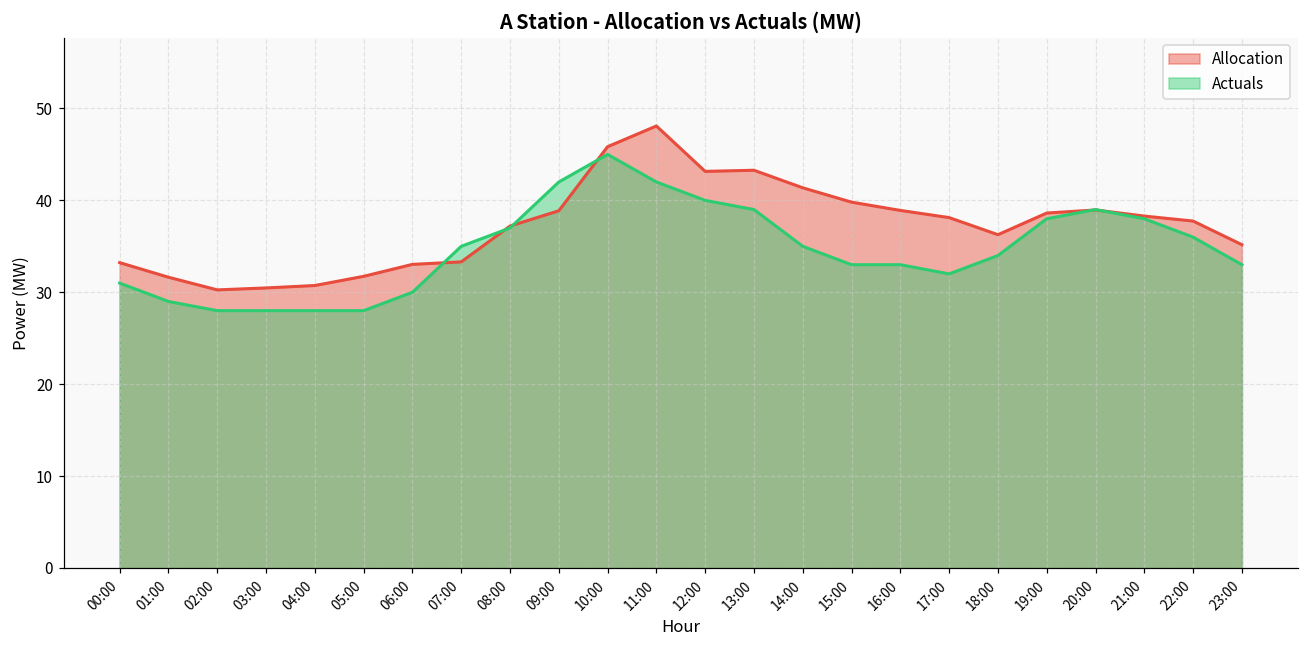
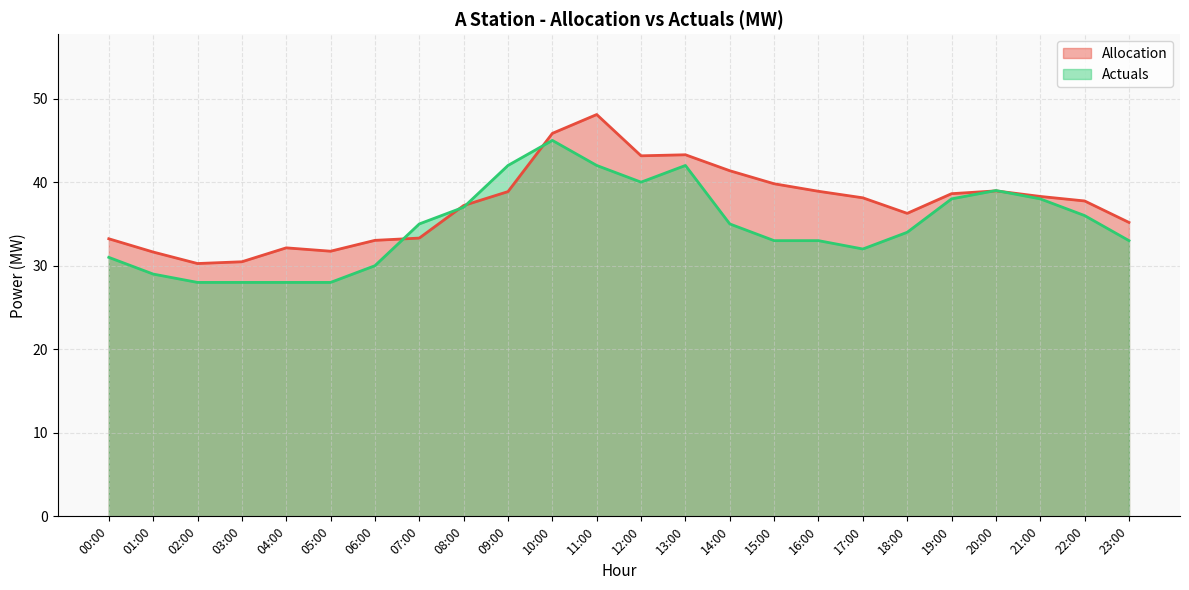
  {
    "Allocation": {
      "00:00": 33,
      "01:00": 32,
      "02:00": 30,
      "03:00": 30,
-     "04:00": 31,
+     "04:00": 32,
      "05:00": 32,
      "06:00": 33,
      "07:00": 33,
      "09:00": 39,
      "10:00": 46,
      "11:00": 48,
      "12:00": 43,
      "13:00": 43,
      "14:00": 41,
      "15:00": 40,
      "16:00": 39,
      "17:00": 38,
      "18:00": 36,
      "19:00": 39,
      "22:00": 38,
      "23:00": 35
    },
    "Actuals": {
      "00:00": 31,
      "01:00": 29,
      "02:00": 28,
      "03:00": 28,
      "04:00": 28,
      "05:00": 28,
      "06:00": 30,
      "07:00": 35,
      "09:00": 42,
      "10:00": 45,
      "11:00": 42,
      "12:00": 40,
-     "13:00": 39,
+     "13:00": 42,
      "14:00": 35,
      "15:00": 33,
      "16:00": 33,
      "17:00": 32,
      "18:00": 34,
      "19:00": 38,
      "22:00": 36,
      "23:00": 33
    }
  }
